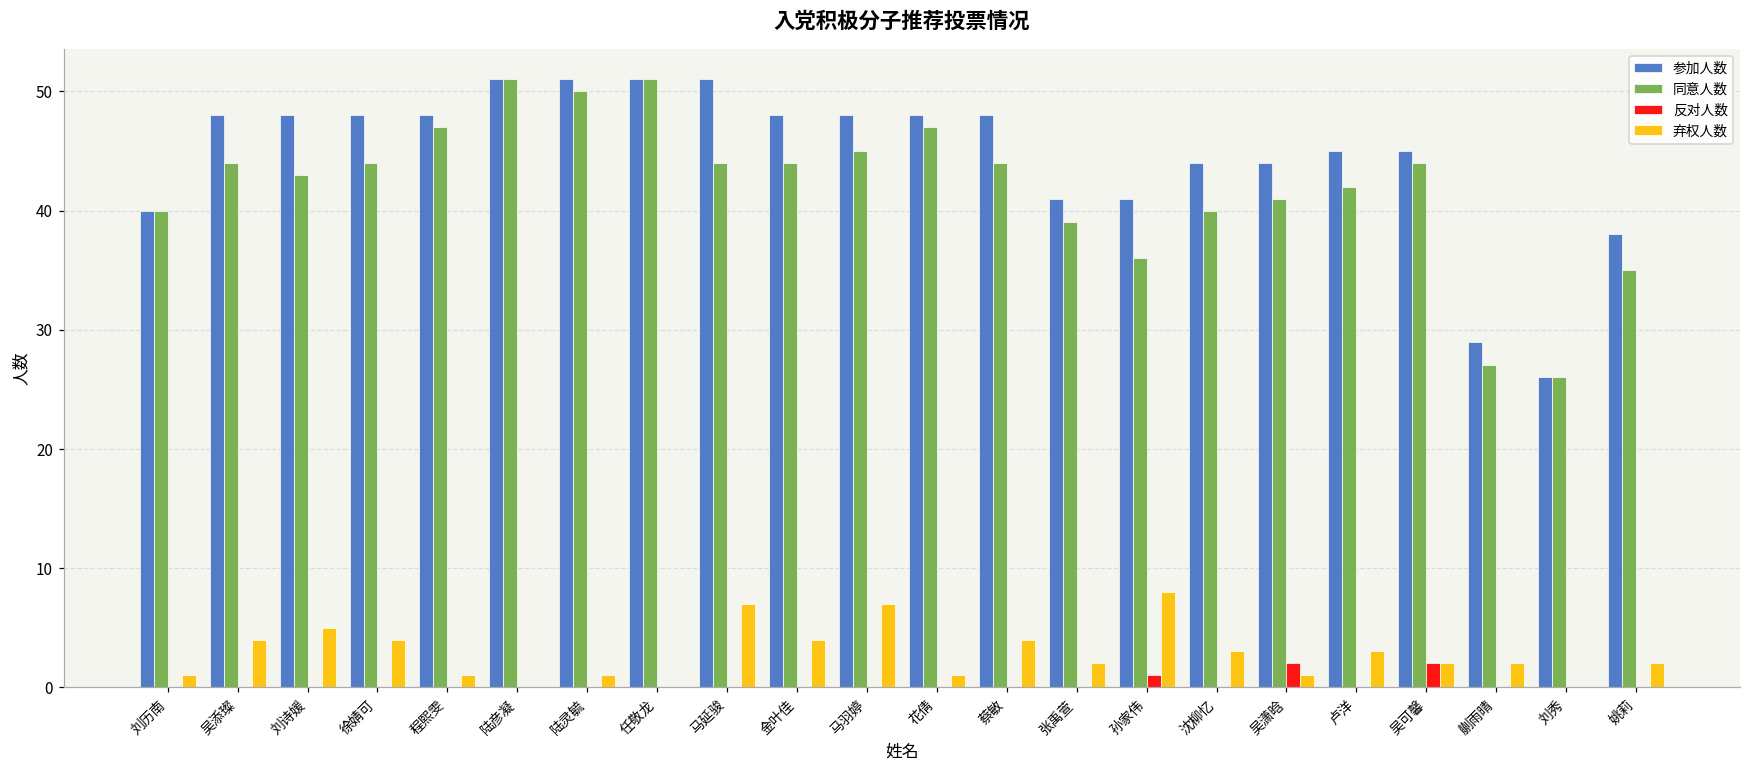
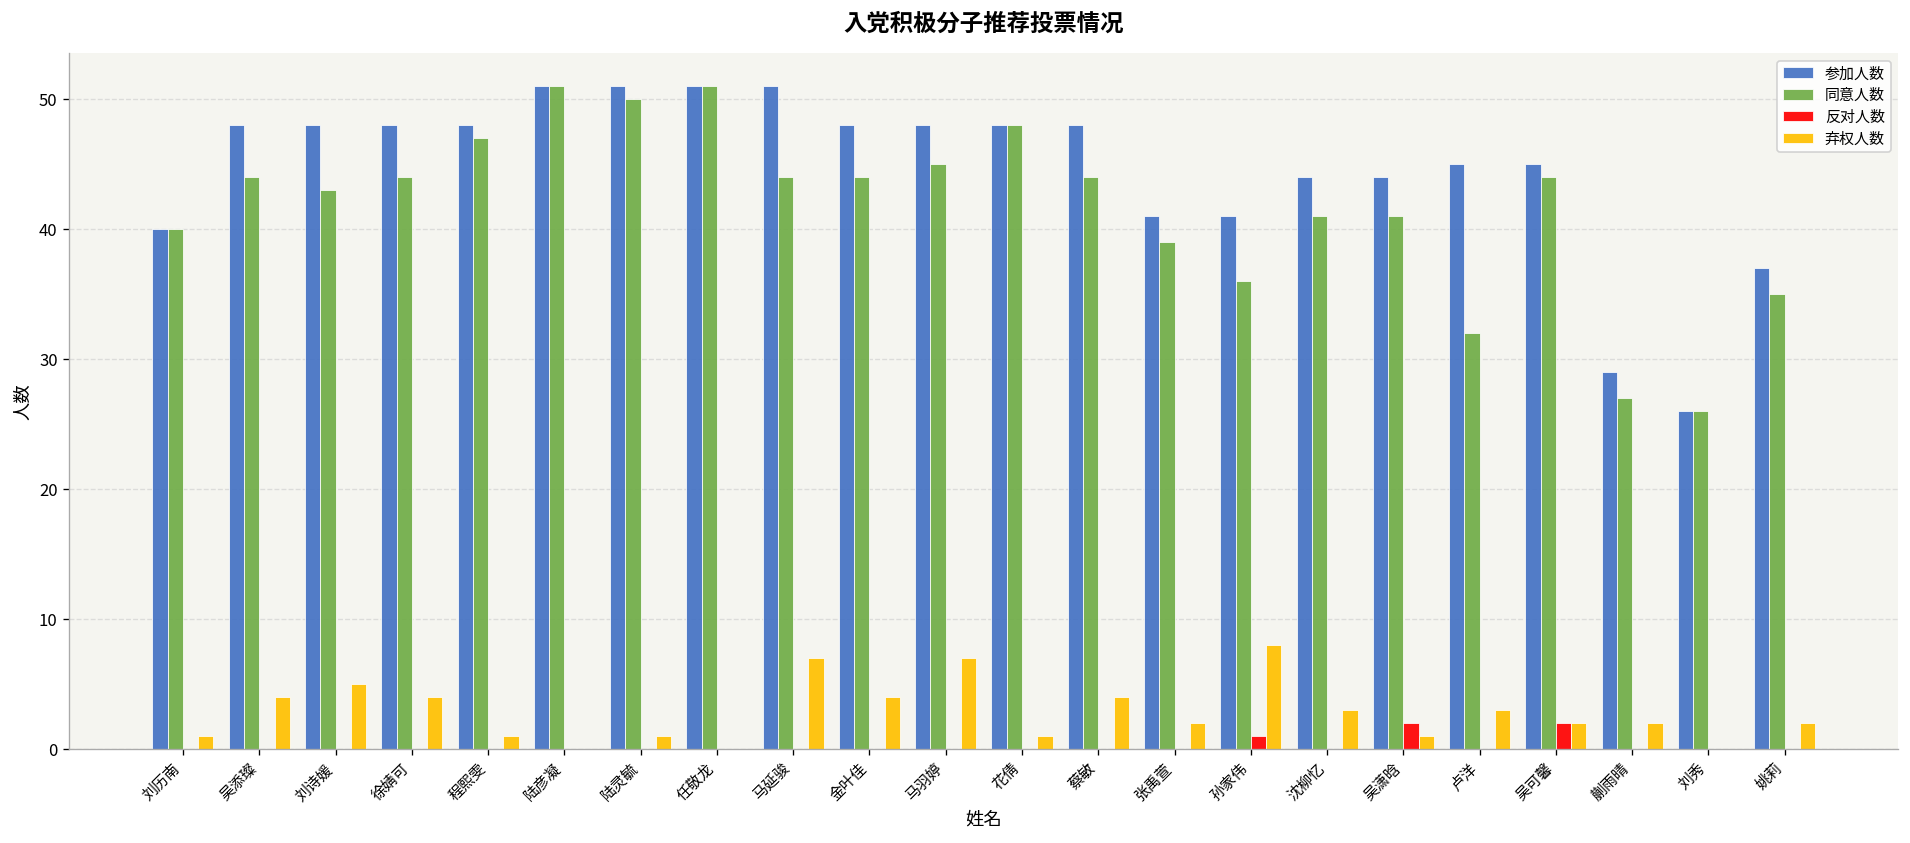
  {
    "参加人数": {
      "刘历南": 40,
      "吴添璨": 48,
      "刘诗媛": 48,
      "徐婧可": 48,
      "程熙雯": 48,
      "陆彦凝": 51,
      "陆灵毓": 51,
      "任敬龙": 51,
      "马延骏": 51,
      "金叶佳": 48,
      "马羽婷": 48,
      "花倩": 48,
      "蔡敏": 48,
      "张禹萱": 41,
      "孙家伟": 41,
      "沈柳忆": 44,
      "吴潇晗": 44,
      "卢洋": 45,
      "吴可馨": 45,
      "蒯雨晴": 29,
      "刘秀": 26,
-     "姚莉": 38
+     "姚莉": 37
    },
    "同意人数": {
      "刘历南": 40,
      "吴添璨": 44,
      "刘诗媛": 43,
      "徐婧可": 44,
      "程熙雯": 47,
      "陆彦凝": 51,
      "陆灵毓": 50,
      "任敬龙": 51,
      "马延骏": 44,
      "金叶佳": 44,
      "马羽婷": 45,
-     "花倩": 47,
+     "花倩": 48,
      "蔡敏": 44,
      "张禹萱": 39,
      "孙家伟": 36,
-     "沈柳忆": 40,
+     "沈柳忆": 41,
      "吴潇晗": 41,
-     "卢洋": 42,
+     "卢洋": 32,
      "吴可馨": 44,
      "蒯雨晴": 27,
      "刘秀": 26,
      "姚莉": 35
    },
    "反对人数": {
      "刘历南": 0,
      "吴添璨": 0,
      "刘诗媛": 0,
      "徐婧可": 0,
      "程熙雯": 0,
      "陆彦凝": 0,
      "陆灵毓": 0,
      "任敬龙": 0,
      "马延骏": 0,
      "金叶佳": 0,
      "马羽婷": 0,
      "花倩": 0,
      "蔡敏": 0,
      "张禹萱": 0,
      "孙家伟": 1,
      "沈柳忆": 0,
      "吴潇晗": 2,
      "卢洋": 0,
      "吴可馨": 2,
      "蒯雨晴": 0,
      "刘秀": 0,
      "姚莉": 0
    },
    "弃权人数": {
      "刘历南": 1,
      "吴添璨": 4,
      "刘诗媛": 5,
      "徐婧可": 4,
      "程熙雯": 1,
      "陆彦凝": 0,
      "陆灵毓": 1,
      "任敬龙": 0,
      "马延骏": 7,
      "金叶佳": 4,
      "马羽婷": 7,
      "花倩": 1,
      "蔡敏": 4,
      "张禹萱": 2,
      "孙家伟": 8,
      "沈柳忆": 3,
      "吴潇晗": 1,
      "卢洋": 3,
      "吴可馨": 2,
      "蒯雨晴": 2,
      "刘秀": 0,
      "姚莉": 2
    }
  }
